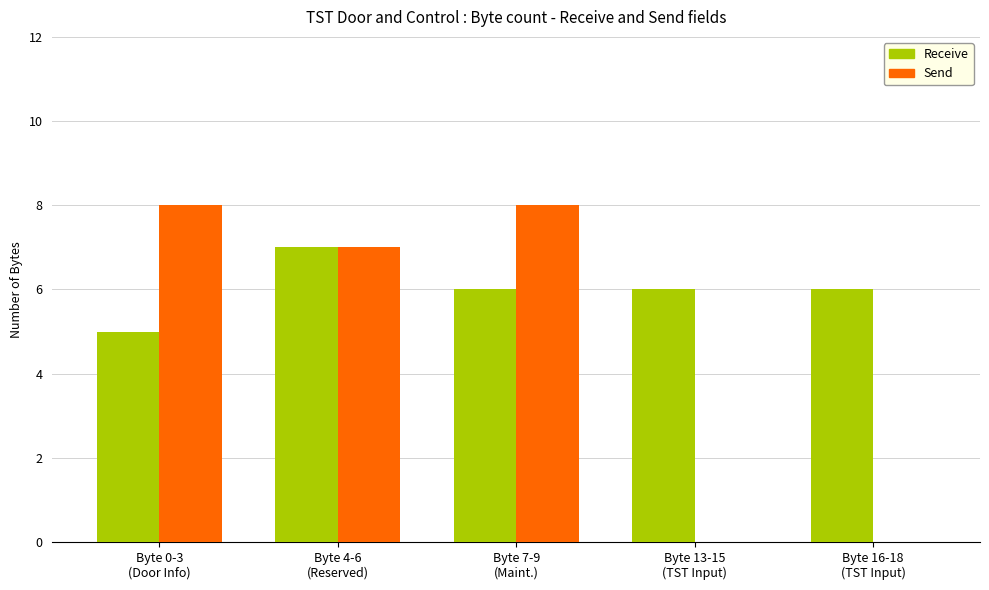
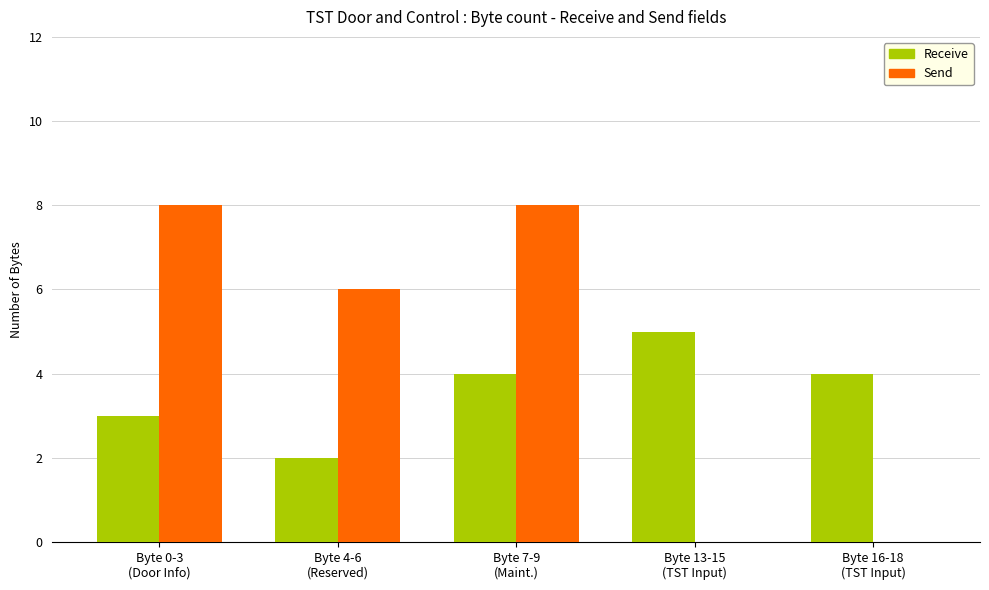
  {
    "Receive": {
-     "Byte 0-3 (Door Info)": 5,
-     "Byte 4-6 (Reserved)": 7,
-     "Byte 7-9 (Maint.)": 6,
-     "Byte 13-15 (TST Input)": 6,
-     "Byte 16-18 (TST Input)": 6
+     "Byte 0-3 (Door Info)": 3,
+     "Byte 4-6 (Reserved)": 2,
+     "Byte 7-9 (Maint.)": 4,
+     "Byte 13-15 (TST Input)": 5,
+     "Byte 16-18 (TST Input)": 4
    },
    "Send": {
      "Byte 0-3 (Door Info)": 8,
-     "Byte 4-6 (Reserved)": 7,
+     "Byte 4-6 (Reserved)": 6,
      "Byte 7-9 (Maint.)": 8,
      "Byte 13-15 (TST Input)": 0,
      "Byte 16-18 (TST Input)": 0
    }
  }
